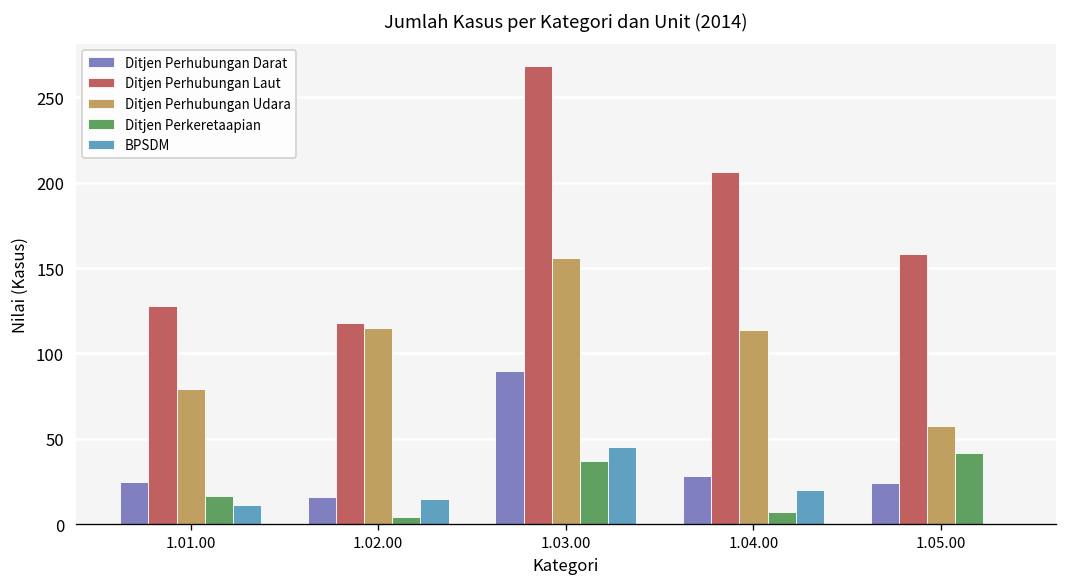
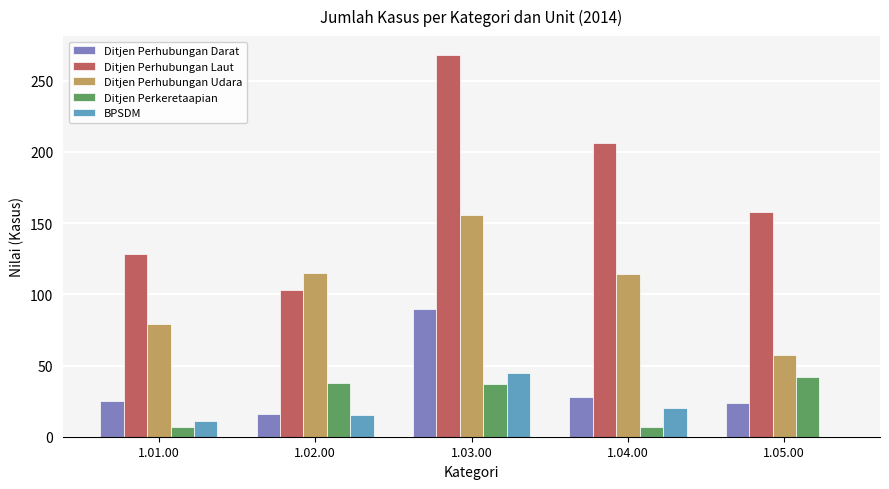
  {
    "Ditjen Perhubungan Laut": {
      "1.01.00": 128,
-     "1.02.00": 118,
+     "1.02.00": 103,
      "1.03.00": 268,
      "1.04.00": 206,
      "1.05.00": 158
    },
    "Ditjen Perhubungan Udara": {
      "1.01.00": 79,
      "1.02.00": 115,
      "1.03.00": 156,
      "1.04.00": 114,
      "1.05.00": 57
    },
    "Ditjen Perkeretaapian": {
-     "1.01.00": 17,
-     "1.02.00": 4,
+     "1.01.00": 7,
+     "1.02.00": 38,
      "1.03.00": 37,
      "1.04.00": 7,
      "1.05.00": 42
    }
  }
